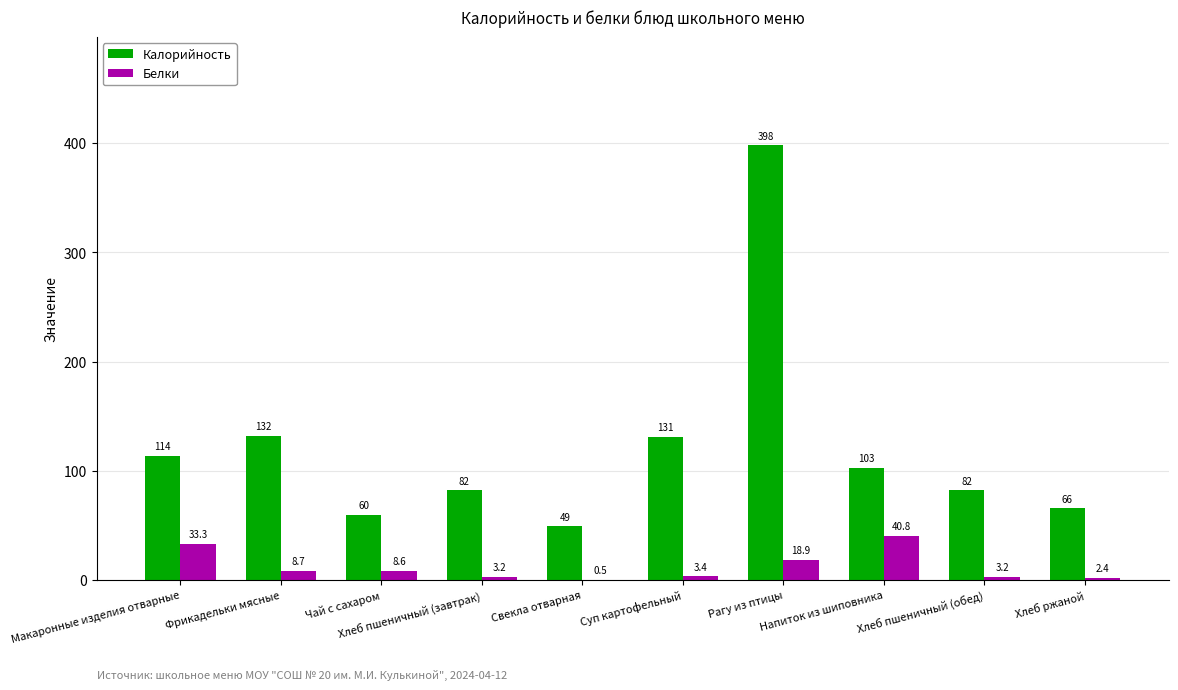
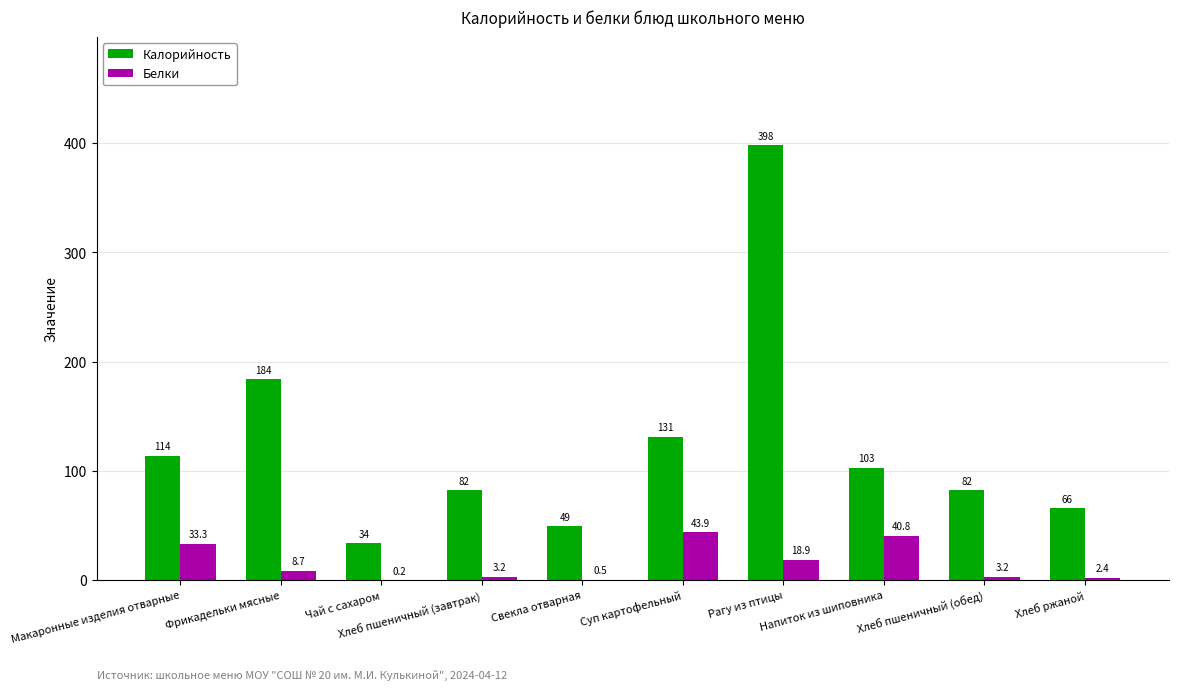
  {
    "Калорийность": {
      "Макаронные изделия отварные": 114,
-     "Фрикадельки мясные": 132,
-     "Чай с сахаром": 60,
+     "Фрикадельки мясные": 184,
+     "Чай с сахаром": 34,
      "Хлеб пшеничный (завтрак)": 82,
      "Свекла отварная": 49,
      "Суп картофельный": 131,
      "Рагу из птицы": 398,
      "Напиток из шиповника": 103,
      "Хлеб пшеничный (обед)": 82,
      "Хлеб ржаной": 66
    },
    "Белки": {
      "Макаронные изделия отварные": 33.3,
      "Фрикадельки мясные": 8.7,
-     "Чай с сахаром": 8.6,
+     "Чай с сахаром": 0.2,
      "Хлеб пшеничный (завтрак)": 3.2,
      "Свекла отварная": 0.5,
-     "Суп картофельный": 3.4,
+     "Суп картофельный": 43.9,
      "Рагу из птицы": 18.9,
      "Напиток из шиповника": 40.8,
      "Хлеб пшеничный (обед)": 3.2,
      "Хлеб ржаной": 2.4
    }
  }
